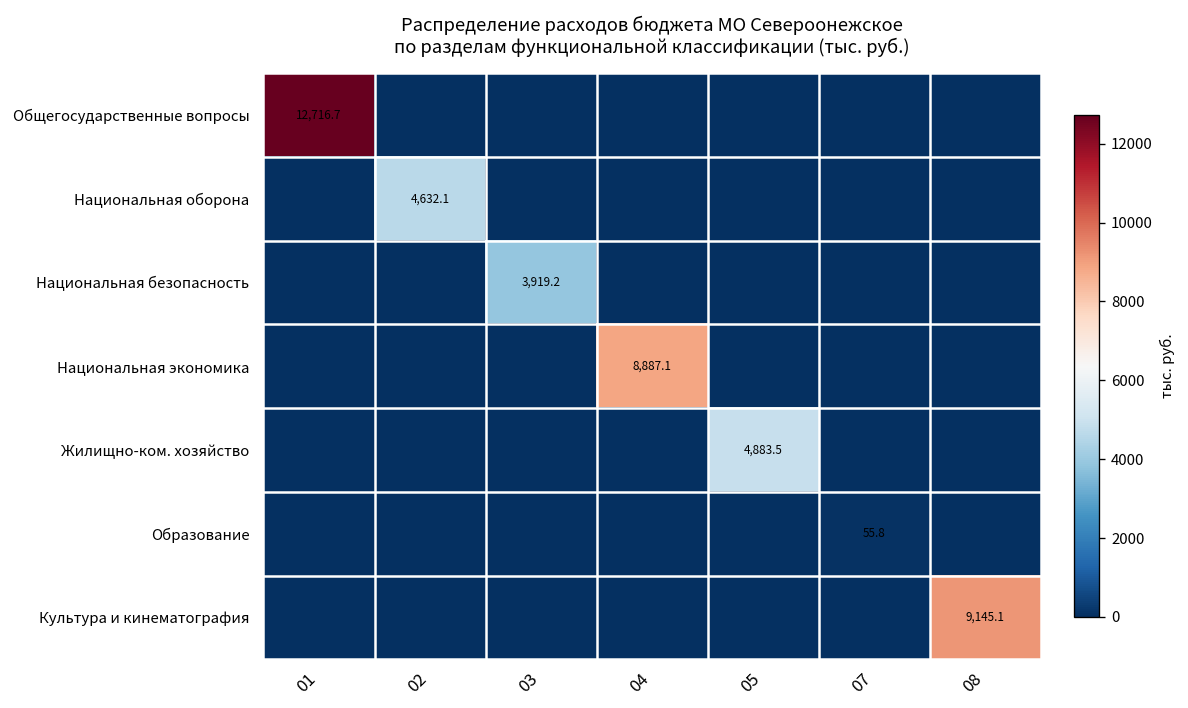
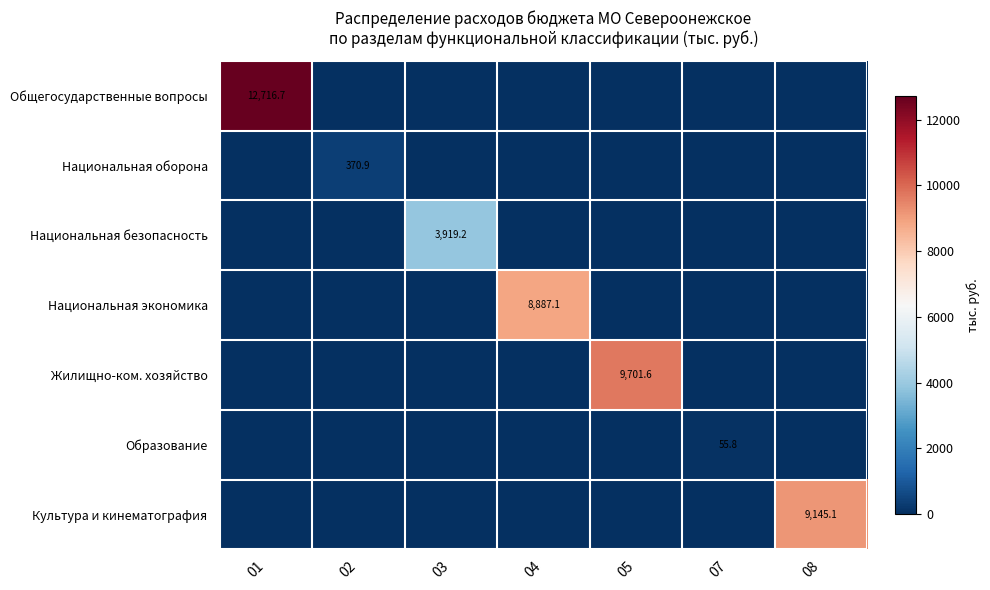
  {
    "Общегосударственные вопросы": {
      "01": "12,716.7"
    },
    "Национальная оборона": {
-     "02": "4,632.1"
+     "02": "370.9"
    },
    "Национальная безопасность": {
      "03": "3,919.2"
    },
    "Национальная экономика": {
      "04": "8,887.1"
    },
    "Жилищно-ком. хозяйство": {
-     "05": "4,883.5"
+     "05": "9,701.6"
    },
    "Образование": {
      "07": "55.8"
    },
    "Культура и кинематография": {
      "08": "9,145.1"
    }
  }
